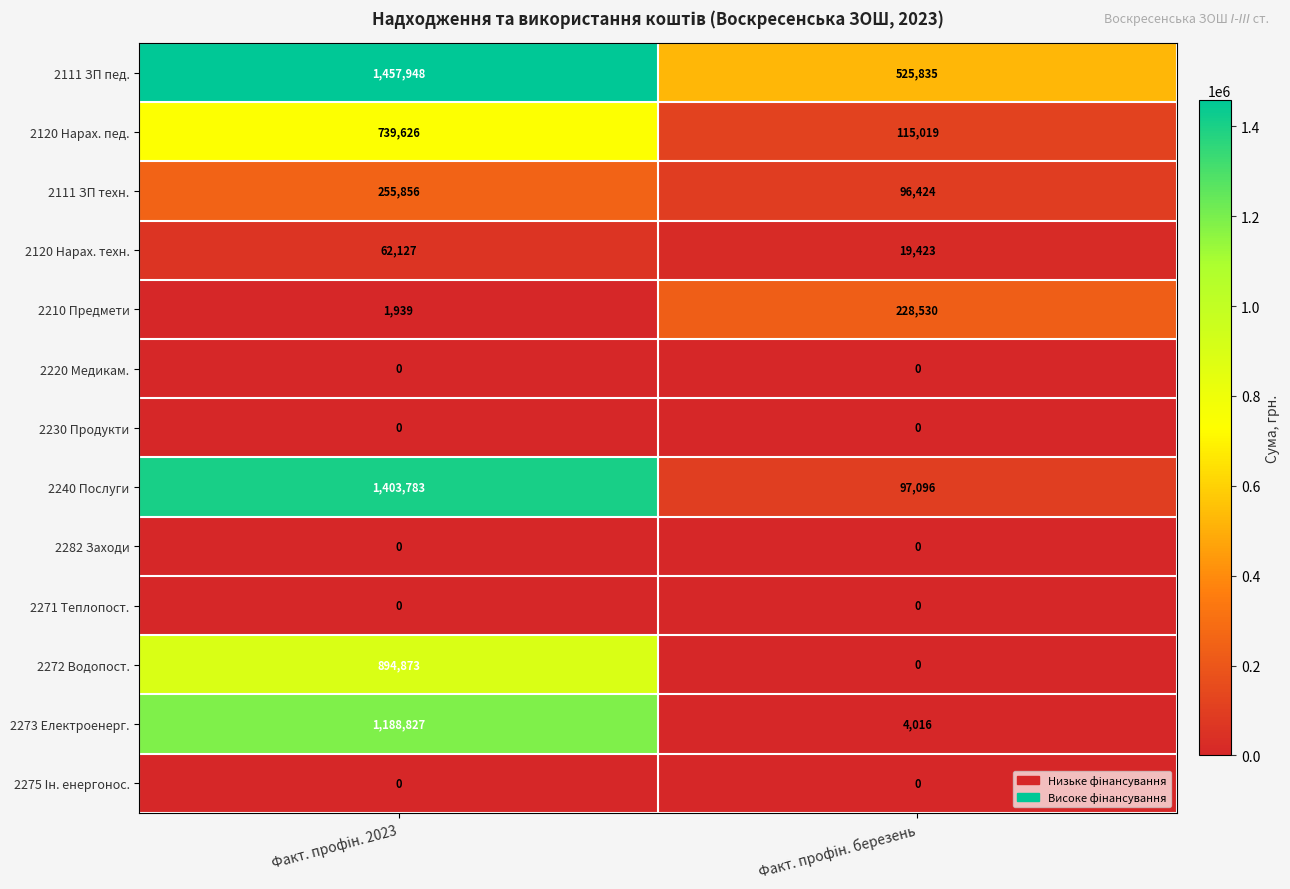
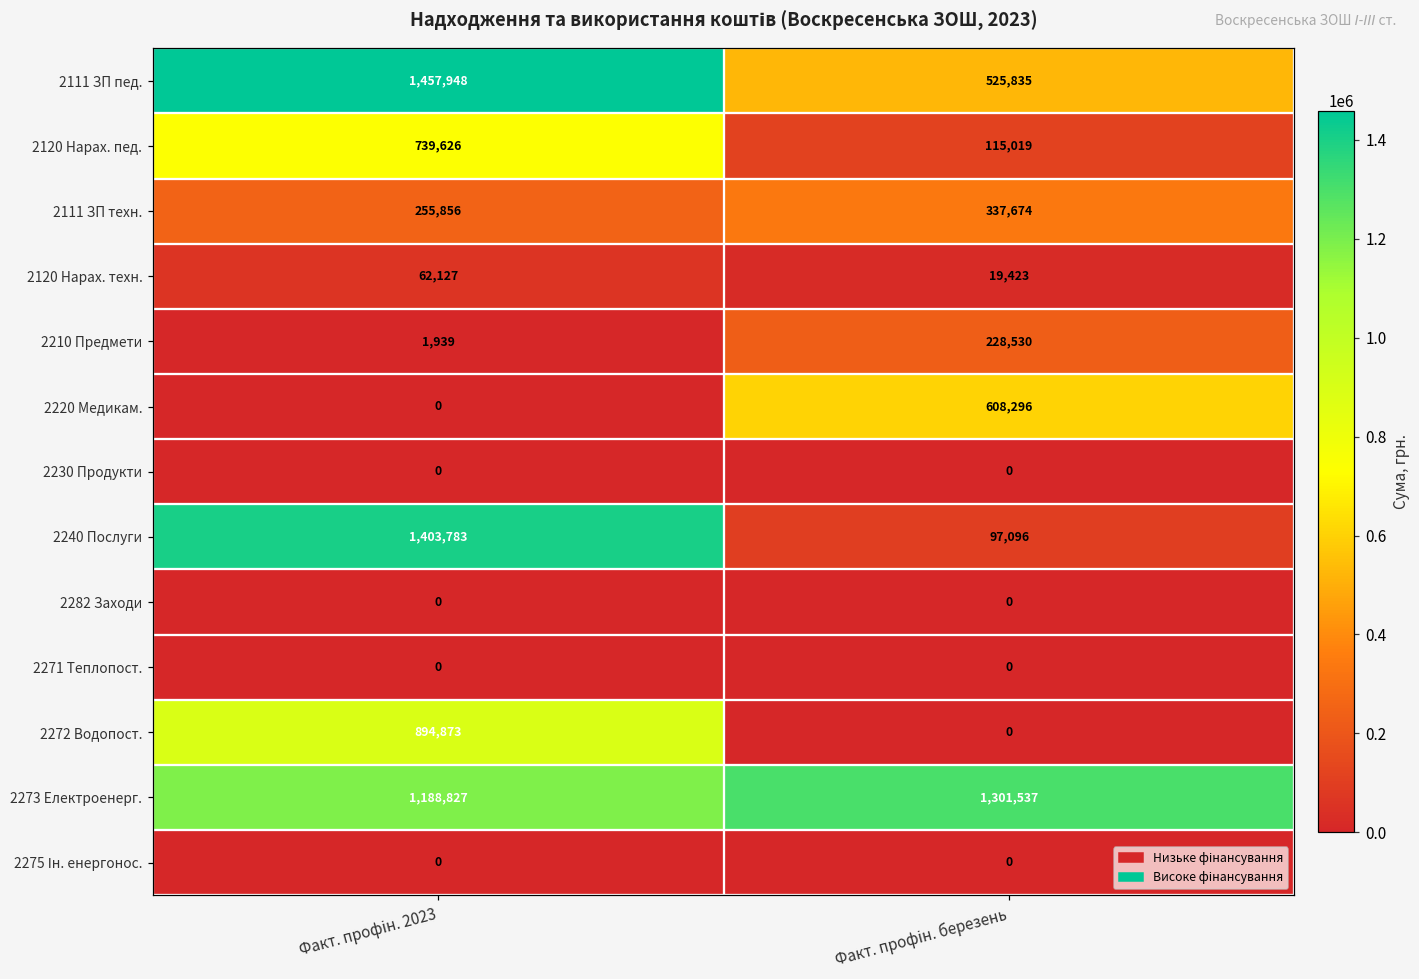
  {
    "2111 ЗП пед.": {
      "Факт. профін. 2023": "1,457,948",
      "Факт. профін. березень": "525,835"
    },
    "2120 Нарах. пед.": {
      "Факт. профін. 2023": "739,626",
      "Факт. профін. березень": "115,019"
    },
    "2111 ЗП техн.": {
      "Факт. профін. 2023": "255,856",
-     "Факт. профін. березень": "96,424"
+     "Факт. профін. березень": "337,674"
    },
    "2120 Нарах. техн.": {
      "Факт. профін. 2023": "62,127",
      "Факт. профін. березень": "19,423"
    },
    "2210 Предмети": {
      "Факт. профін. 2023": "1,939",
      "Факт. профін. березень": "228,530"
    },
    "2220 Медикам.": {
      "Факт. профін. 2023": "0",
-     "Факт. профін. березень": "0"
+     "Факт. профін. березень": "608,296"
    },
    "2230 Продукти": {
      "Факт. профін. 2023": "0",
      "Факт. профін. березень": "0"
    },
    "2240 Послуги": {
      "Факт. профін. 2023": "1,403,783",
      "Факт. профін. березень": "97,096"
    },
    "2282 Заходи": {
      "Факт. профін. 2023": "0",
      "Факт. профін. березень": "0"
    },
    "2271 Теплопост.": {
      "Факт. профін. 2023": "0",
      "Факт. профін. березень": "0"
    },
    "2272 Водопост.": {
      "Факт. профін. 2023": "894,873",
      "Факт. профін. березень": "0"
    },
    "2273 Електроенерг.": {
      "Факт. профін. 2023": "1,188,827",
-     "Факт. профін. березень": "4,016"
+     "Факт. профін. березень": "1,301,537"
    },
    "2275 Ін. енергонос.": {
      "Факт. профін. 2023": "0",
      "Факт. профін. березень": "0"
    }
  }
